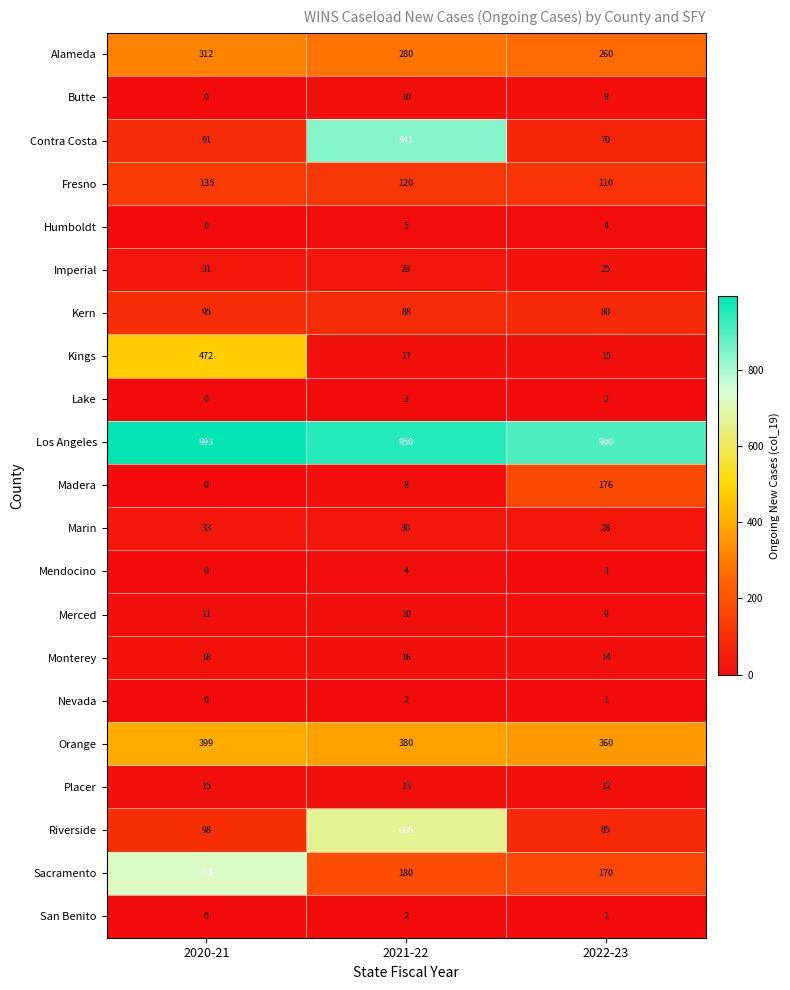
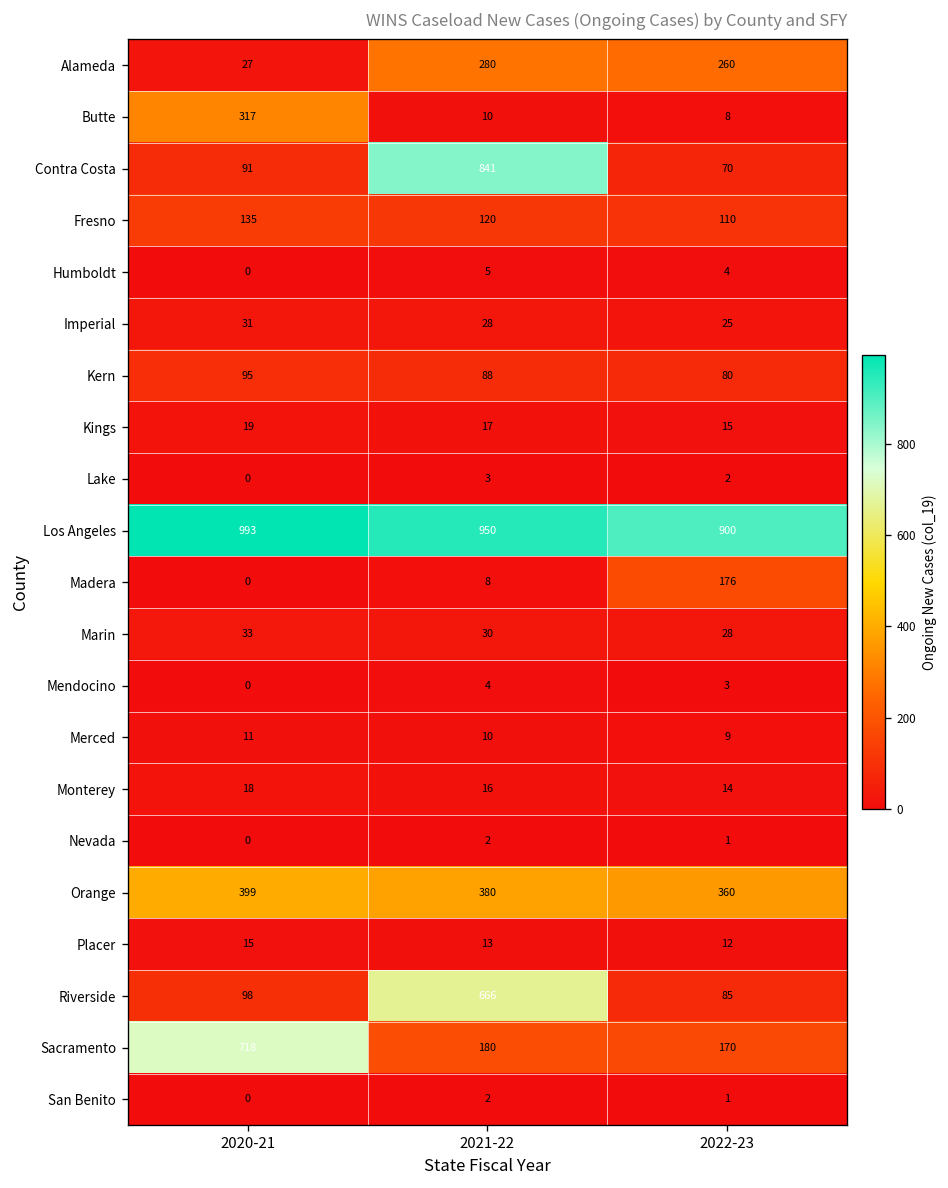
  {
    "Alameda": {
-     "2020-21": 312,
+     "2020-21": 27,
      "2021-22": 280,
      "2022-23": 260
    },
    "Butte": {
-     "2020-21": 0,
+     "2020-21": 317,
      "2021-22": 10,
      "2022-23": 8
    },
    "Contra Costa": {
      "2020-21": 91,
      "2021-22": 841,
      "2022-23": 70
    },
    "Fresno": {
      "2020-21": 135,
      "2021-22": 120,
      "2022-23": 110
    },
    "Humboldt": {
      "2020-21": 0,
      "2021-22": 5,
      "2022-23": 4
    },
    "Imperial": {
      "2020-21": 31,
      "2021-22": 28,
      "2022-23": 25
    },
    "Kern": {
      "2020-21": 95,
      "2021-22": 88,
      "2022-23": 80
    },
    "Kings": {
-     "2020-21": 472,
+     "2020-21": 19,
      "2021-22": 17,
      "2022-23": 15
    },
    "Lake": {
      "2020-21": 0,
      "2021-22": 3,
      "2022-23": 2
    },
    "Los Angeles": {
      "2020-21": 993,
      "2021-22": 950,
      "2022-23": 900
    },
    "Madera": {
      "2020-21": 0,
      "2021-22": 8,
      "2022-23": 176
    },
    "Marin": {
      "2020-21": 33,
      "2021-22": 30,
      "2022-23": 28
    },
    "Mendocino": {
      "2020-21": 0,
      "2021-22": 4,
      "2022-23": 3
    },
    "Merced": {
      "2020-21": 11,
      "2021-22": 10,
      "2022-23": 9
    },
    "Monterey": {
      "2020-21": 18,
      "2021-22": 16,
      "2022-23": 14
    },
    "Nevada": {
      "2020-21": 0,
      "2021-22": 2,
      "2022-23": 1
    },
    "Orange": {
      "2020-21": 399,
      "2021-22": 380,
      "2022-23": 360
    },
    "Placer": {
      "2020-21": 15,
      "2021-22": 13,
      "2022-23": 12
    },
    "Riverside": {
      "2020-21": 98,
      "2021-22": 666,
      "2022-23": 85
    },
    "Sacramento": {
      "2020-21": 718,
      "2021-22": 180,
      "2022-23": 170
    },
    "San Benito": {
      "2020-21": 0,
      "2021-22": 2,
      "2022-23": 1
    }
  }
